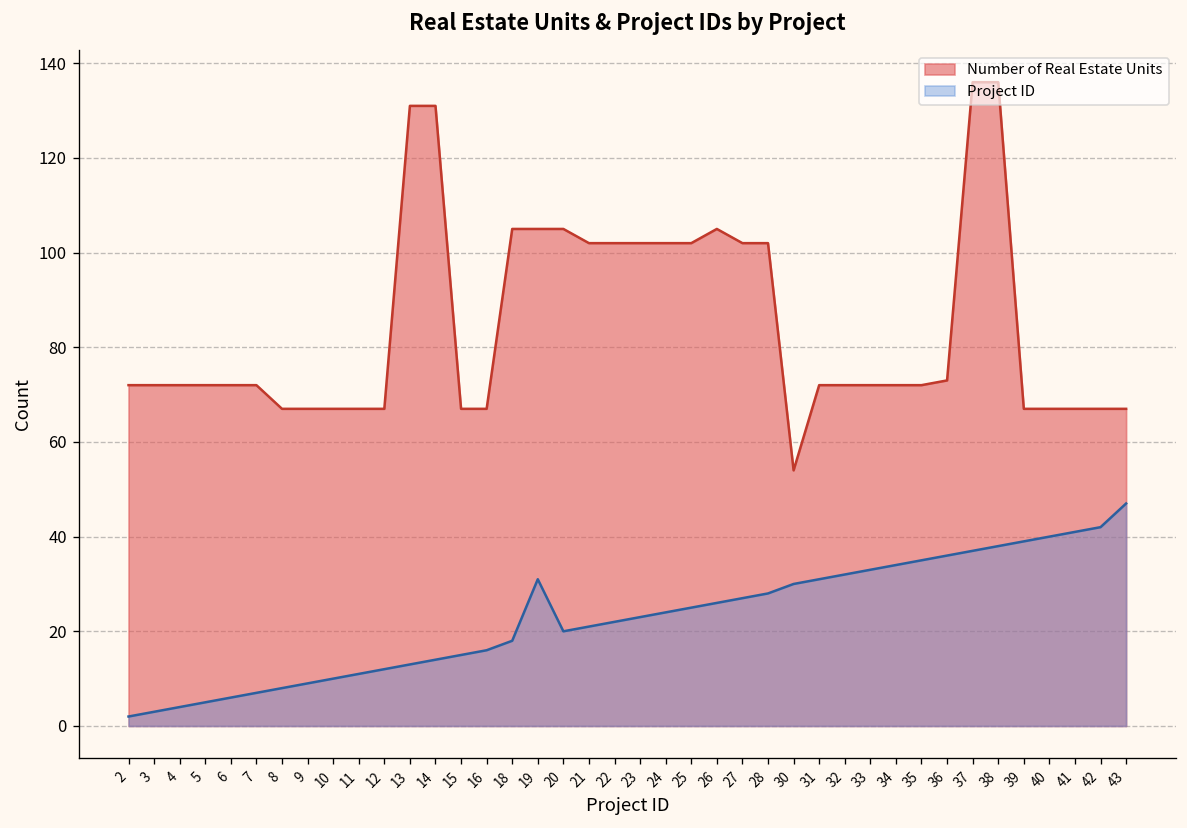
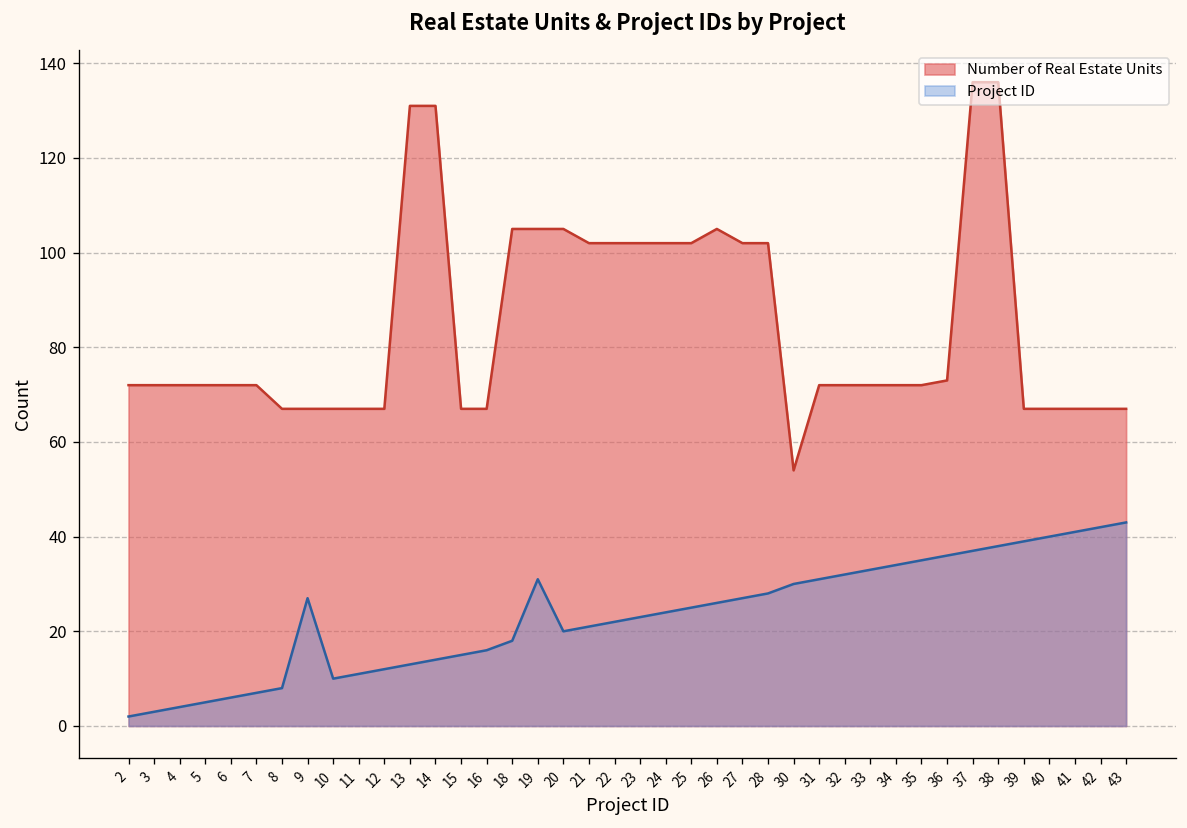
  {
    "Number of Real Estate Units": {
      "2": 72,
      "3": 72,
      "4": 72,
      "5": 72,
      "6": 72,
      "7": 72,
      "8": 67,
      "9": 67,
      "10": 67,
      "11": 67,
      "12": 67,
      "13": 131,
      "14": 131,
      "15": 67,
      "16": 67,
      "18": 105,
      "19": 105,
      "20": 105,
      "21": 102,
      "22": 102,
      "23": 102,
      "24": 102,
      "25": 102,
      "26": 105,
      "27": 102,
      "28": 102,
      "30": 54,
      "31": 72,
      "32": 72,
      "33": 72,
      "34": 72,
      "35": 72,
      "36": 73,
      "39": 67,
      "40": 67,
      "41": 67,
      "42": 67,
      "43": 67
    },
    "Project ID": {
      "2": 2,
      "3": 3,
      "4": 4,
      "5": 5,
      "6": 6,
      "7": 7,
      "8": 8,
-     "9": 9,
+     "9": 27,
      "10": 10,
      "11": 11,
      "12": 12,
      "13": 13,
      "14": 14,
      "15": 15,
      "16": 16,
      "18": 18,
      "19": 31,
      "20": 20,
      "21": 21,
      "22": 22,
      "23": 23,
      "24": 24,
      "25": 25,
      "26": 26,
      "27": 27,
      "28": 28,
      "30": 30,
      "31": 31,
      "32": 32,
      "33": 33,
      "34": 34,
      "35": 35,
      "36": 36,
      "37": 37,
      "38": 38,
      "39": 39,
      "40": 40,
      "41": 41,
      "42": 42,
-     "43": 47
+     "43": 43
    }
  }
